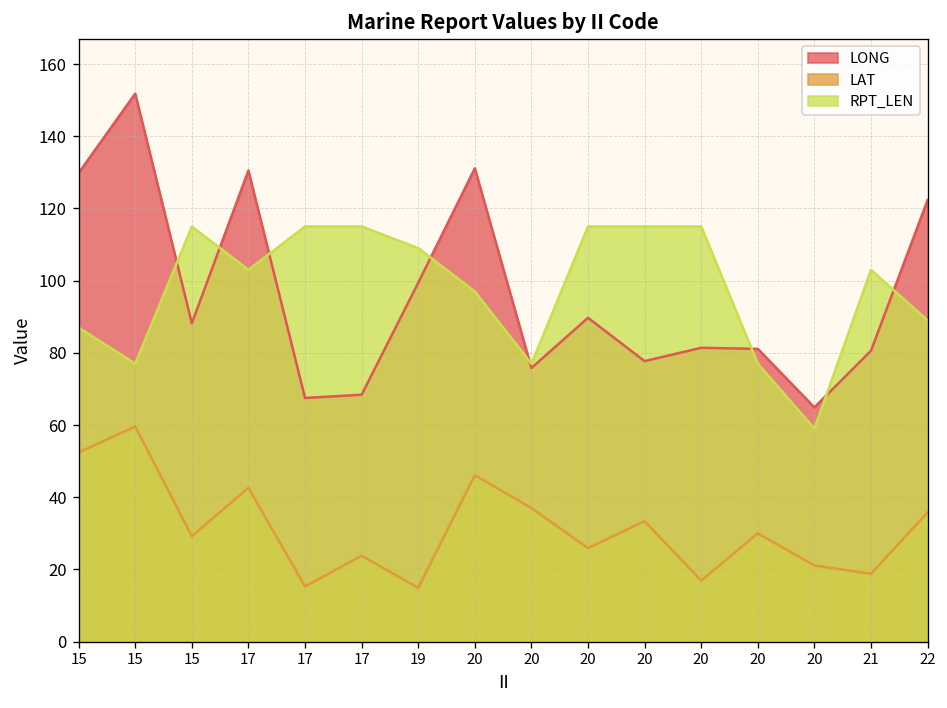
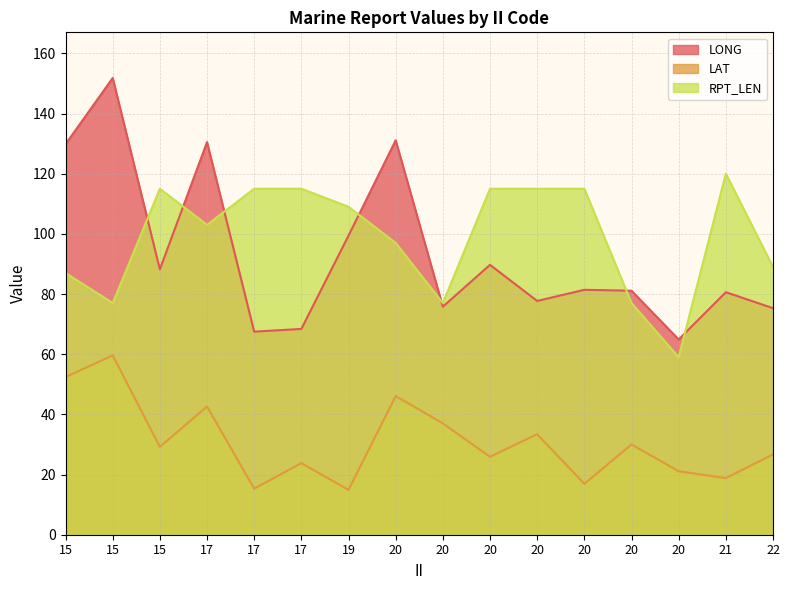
  {
    "LONG": {
      "19": 99,
      "21": 81,
-     "22": 122
+     "22": 75
    },
    "LAT": {
      "19": 15,
      "21": 19,
-     "22": 36
+     "22": 27
    },
    "RPT_LEN": {
      "19": 109,
-     "21": 103,
+     "21": 120,
      "22": 89
    }
  }
